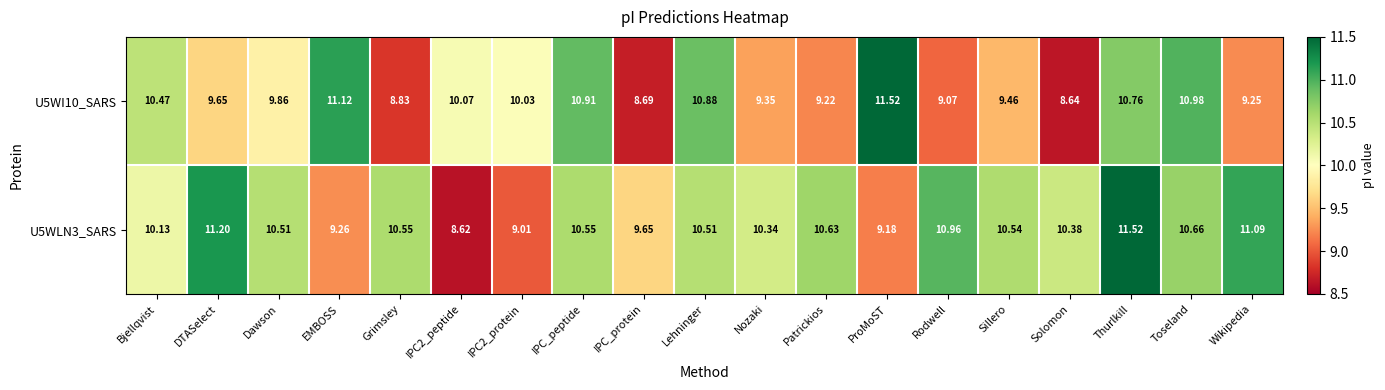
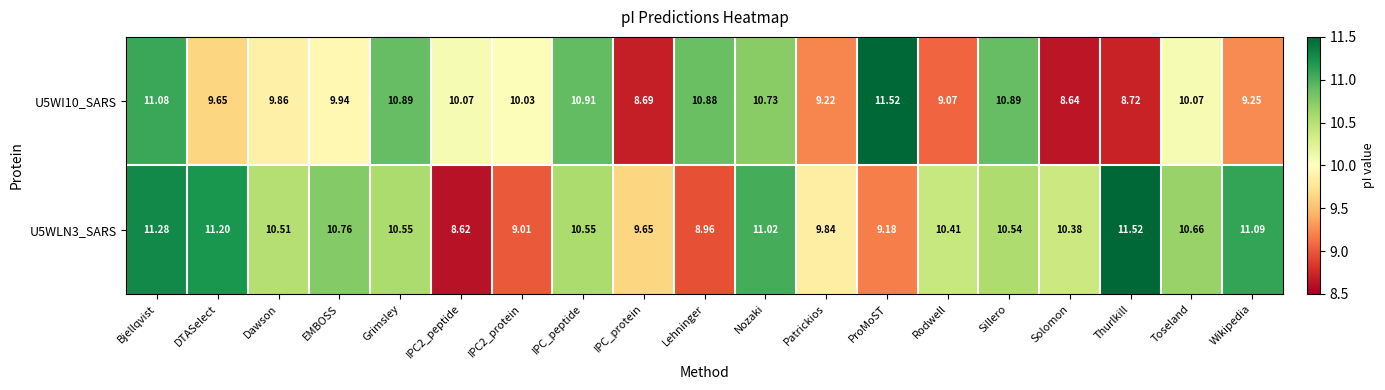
  {
    "U5WI10_SARS": {
-     "Bjellqvist": 10.47,
+     "Bjellqvist": 11.08,
      "DTASelect": 9.65,
      "Dawson": 9.86,
-     "EMBOSS": 11.12,
-     "Grimsley": 8.83,
+     "EMBOSS": 9.94,
+     "Grimsley": 10.89,
      "IPC2_peptide": 10.07,
      "IPC2_protein": 10.03,
      "IPC_peptide": 10.91,
      "IPC_protein": 8.69,
      "Lehninger": 10.88,
-     "Nozaki": 9.35,
+     "Nozaki": 10.73,
      "Patrickios": 9.22,
      "ProMoST": 11.52,
      "Rodwell": 9.07,
-     "Sillero": 9.46,
+     "Sillero": 10.89,
      "Solomon": 8.64,
-     "Thurlkill": 10.76,
-     "Toseland": 10.98,
+     "Thurlkill": 8.72,
+     "Toseland": 10.07,
      "Wikipedia": 9.25
    },
    "U5WLN3_SARS": {
-     "Bjellqvist": 10.13,
+     "Bjellqvist": 11.28,
      "DTASelect": 11.20,
      "Dawson": 10.51,
-     "EMBOSS": 9.26,
+     "EMBOSS": 10.76,
      "Grimsley": 10.55,
      "IPC2_peptide": 8.62,
      "IPC2_protein": 9.01,
      "IPC_peptide": 10.55,
      "IPC_protein": 9.65,
-     "Lehninger": 10.51,
-     "Nozaki": 10.34,
-     "Patrickios": 10.63,
+     "Lehninger": 8.96,
+     "Nozaki": 11.02,
+     "Patrickios": 9.84,
      "ProMoST": 9.18,
-     "Rodwell": 10.96,
+     "Rodwell": 10.41,
      "Sillero": 10.54,
      "Solomon": 10.38,
      "Thurlkill": 11.52,
      "Toseland": 10.66,
      "Wikipedia": 11.09
    }
  }
